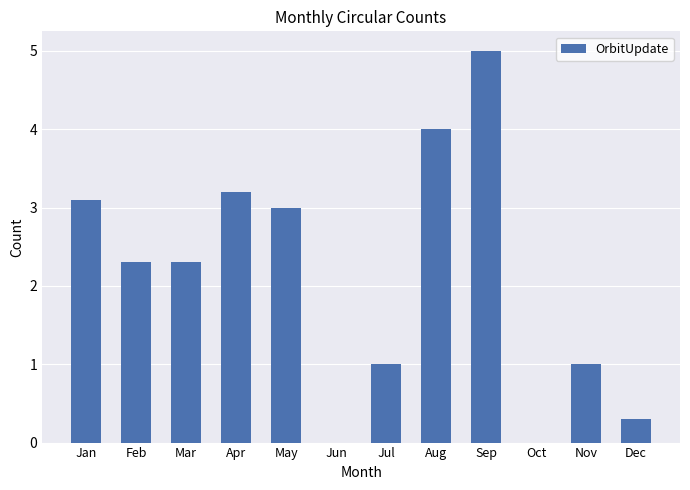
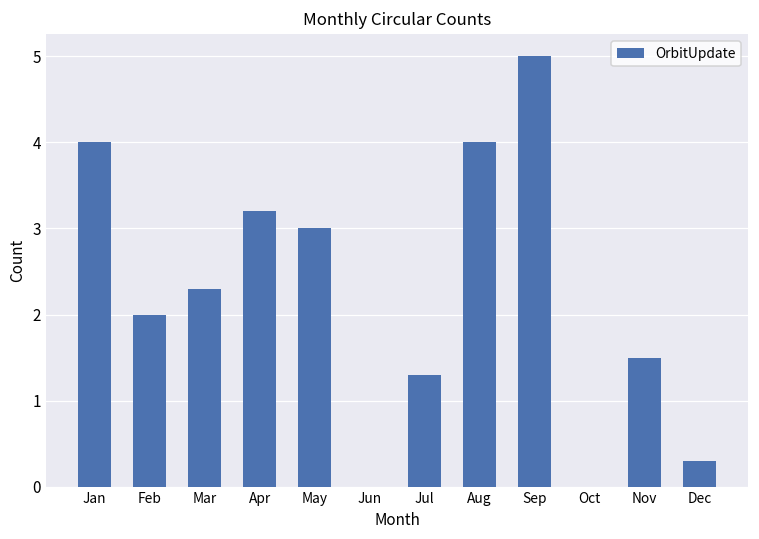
  {
-   "Jan": 3.1,
-   "Feb": 2.3,
+   "Jan": 4.0,
+   "Feb": 2.0,
    "Mar": 2.3,
    "Apr": 3.2,
    "May": 3.0,
    "Jun": 0.0,
-   "Jul": 1.0,
+   "Jul": 1.3,
    "Aug": 4.0,
    "Sep": 5.0,
    "Oct": 0.0,
-   "Nov": 1.0,
+   "Nov": 1.5,
    "Dec": 0.3
  }
